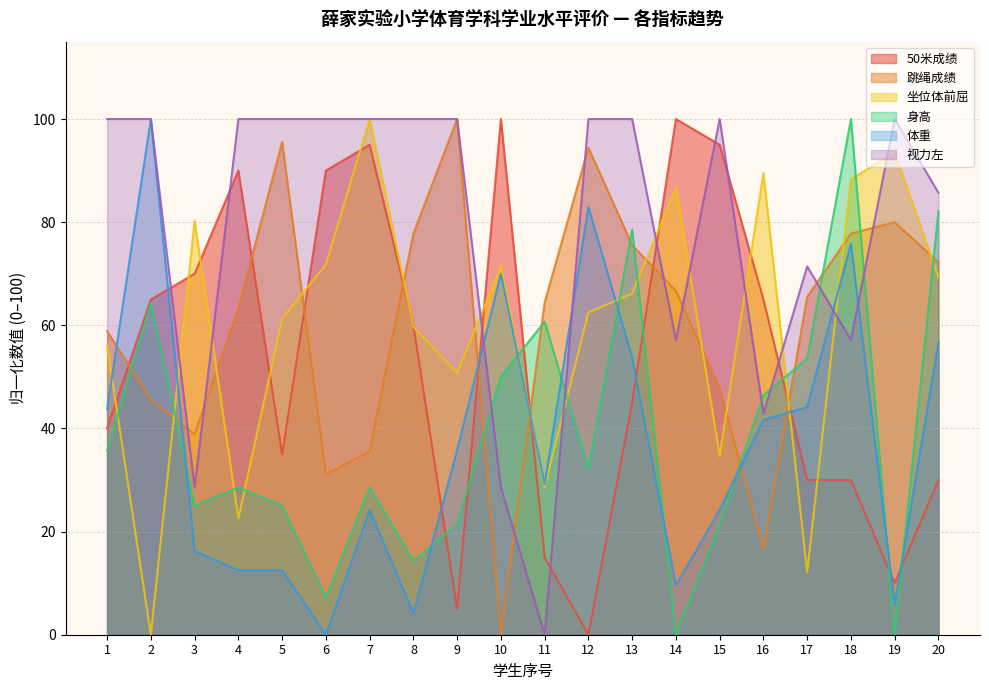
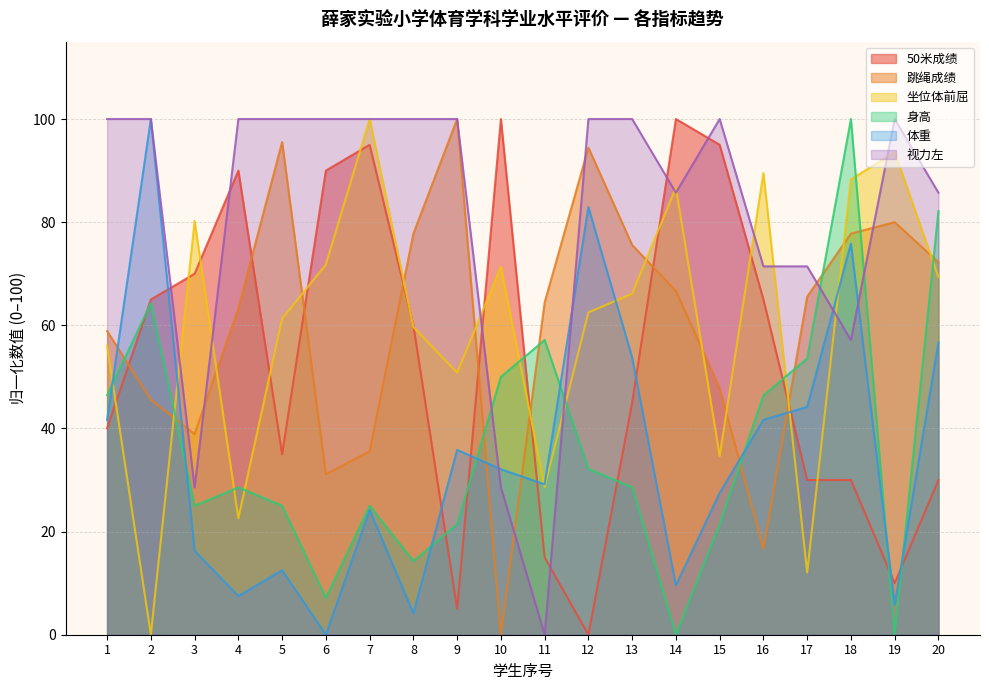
  {
    "身高": {
-     "1": 36,
+     "1": 46,
      "2": 64,
      "3": 25,
      "4": 29,
      "5": 25,
      "6": 7,
-     "7": 29,
+     "7": 25,
      "8": 14,
      "9": 21,
      "10": 50,
-     "11": 61,
+     "11": 57,
      "12": 32,
-     "13": 79,
+     "13": 29,
      "14": 0,
      "15": 21,
      "16": 46,
      "17": 54,
      "18": 100,
      "19": 0,
      "20": 82
    },
    "体重": {
-     "1": 44,
+     "1": 42,
      "3": 16,
-     "4": 12,
+     "4": 8,
      "5": 12,
      "6": 0,
      "7": 24,
      "8": 4,
      "9": 36,
-     "10": 70,
+     "10": 32,
      "11": 29,
      "12": 83,
      "13": 54,
      "14": 10,
-     "15": 24,
+     "15": 28,
      "16": 42,
      "17": 44,
      "18": 76,
      "19": 6,
      "20": 57
    },
    "视力左": {
      "1": 100,
      "3": 29,
      "4": 100,
      "5": 100,
      "6": 100,
      "8": 100,
      "10": 29,
      "11": 0,
      "12": 100,
      "13": 100,
-     "14": 57,
+     "14": 86,
      "15": 100,
-     "16": 43,
+     "16": 71,
      "17": 71,
      "18": 57,
      "20": 86
    }
  }
